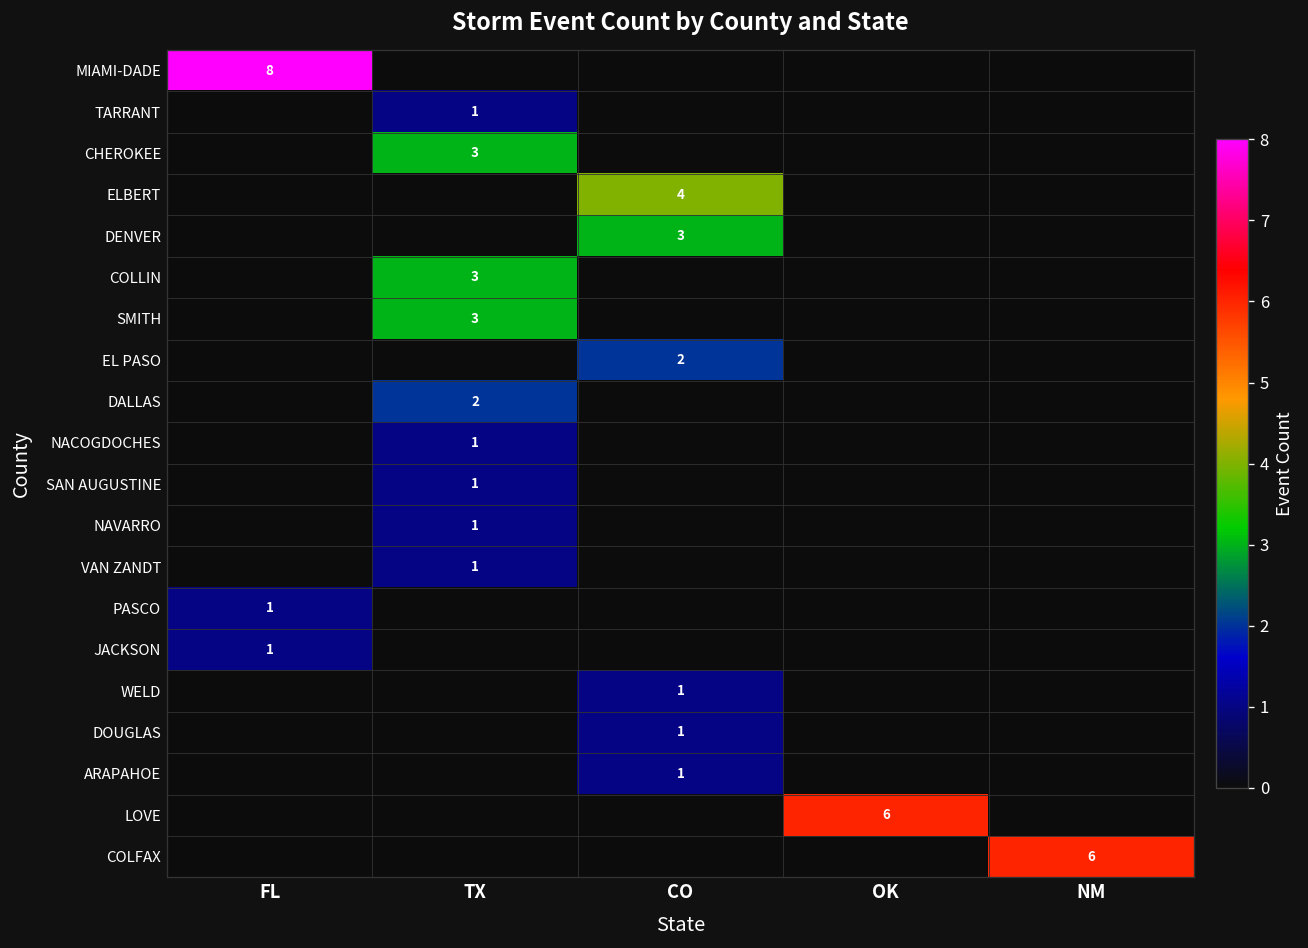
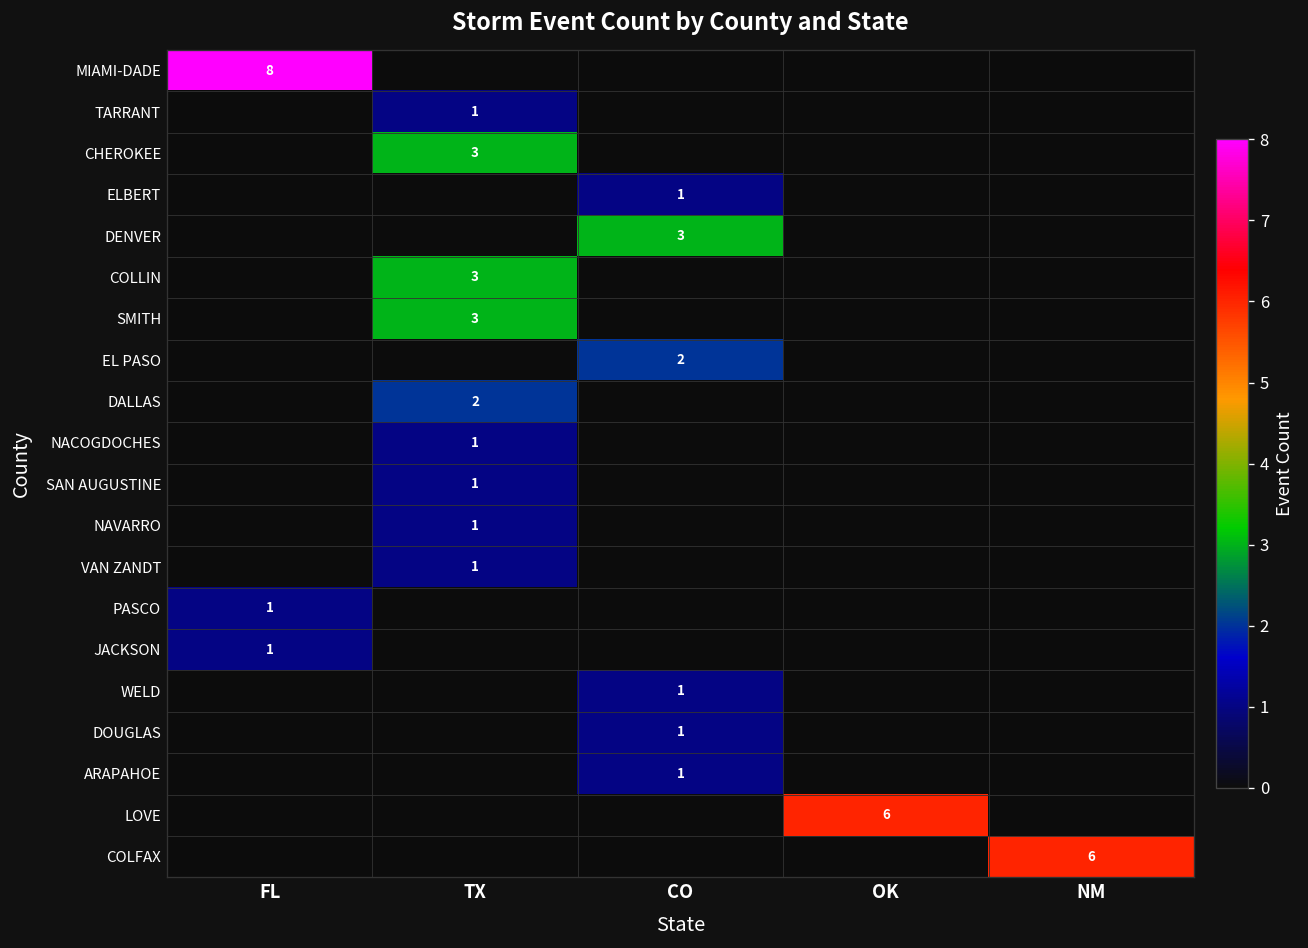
  {
    "MIAMI-DADE": {
      "FL": 8
    },
    "TARRANT": {
      "TX": 1
    },
    "CHEROKEE": {
      "TX": 3
    },
    "ELBERT": {
-     "CO": 4
+     "CO": 1
    },
    "DENVER": {
      "CO": 3
    },
    "COLLIN": {
      "TX": 3
    },
    "SMITH": {
      "TX": 3
    },
    "EL PASO": {
      "CO": 2
    },
    "DALLAS": {
      "TX": 2
    },
    "NACOGDOCHES": {
      "TX": 1
    },
    "SAN AUGUSTINE": {
      "TX": 1
    },
    "NAVARRO": {
      "TX": 1
    },
    "VAN ZANDT": {
      "TX": 1
    },
    "PASCO": {
      "FL": 1
    },
    "JACKSON": {
      "FL": 1
    },
    "WELD": {
      "CO": 1
    },
    "DOUGLAS": {
      "CO": 1
    },
    "ARAPAHOE": {
      "CO": 1
    },
    "LOVE": {
      "OK": 6
    },
    "COLFAX": {
      "NM": 6
    }
  }
